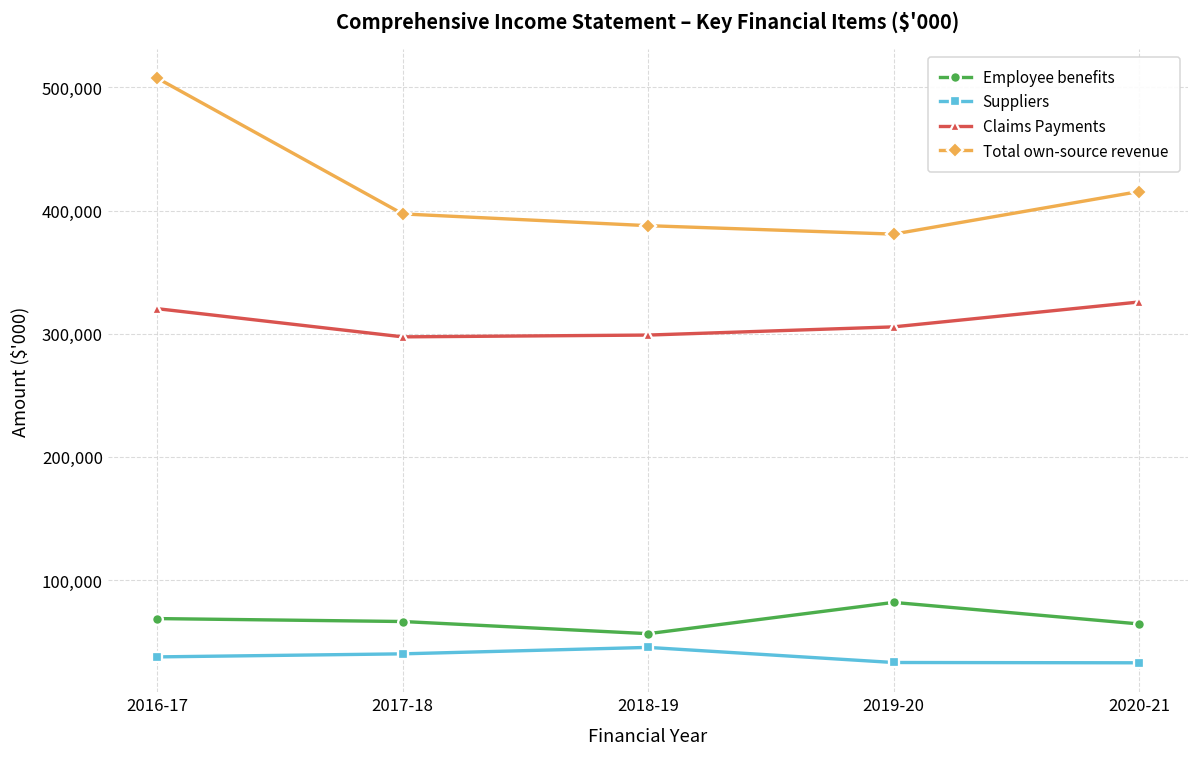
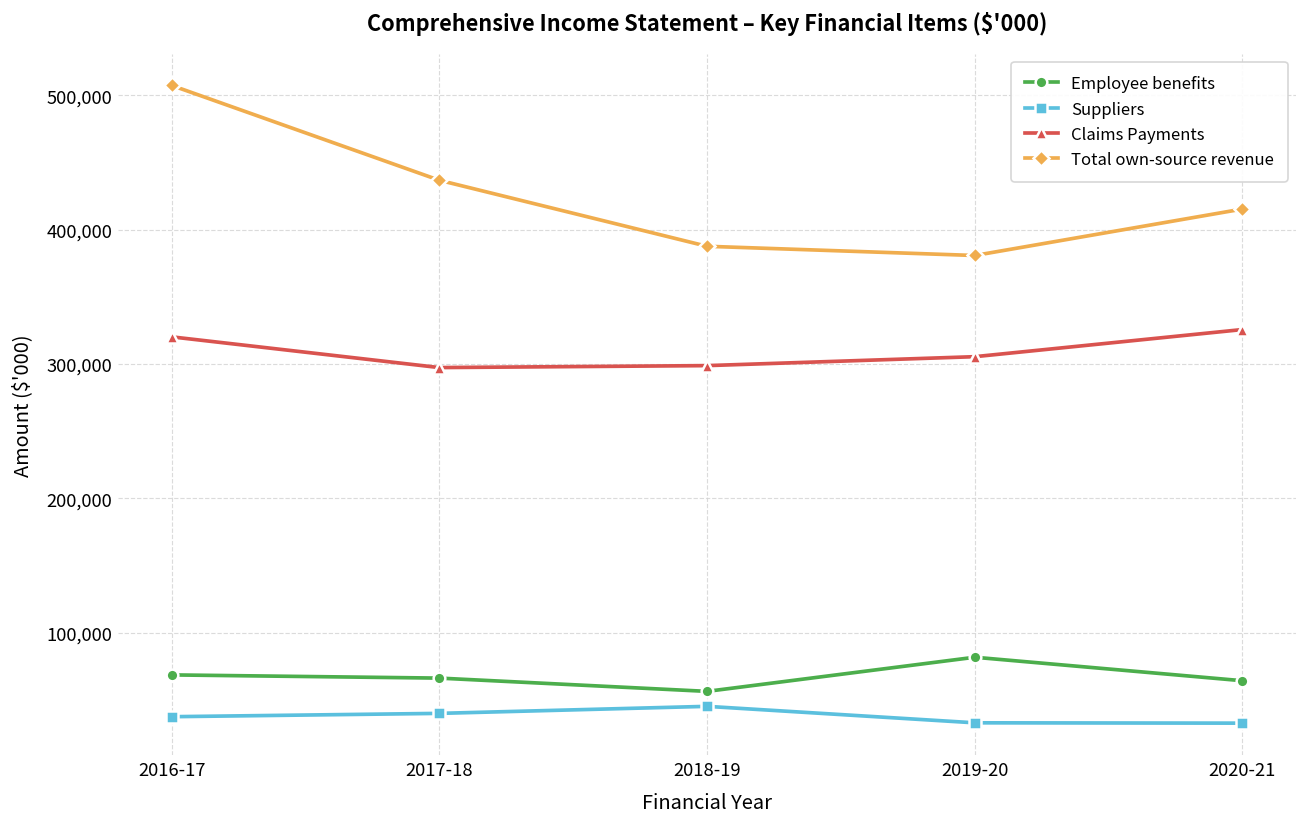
  {
    "Employee benefits": {
      "2016-17": "69,000",
      "2017-18": "66,000",
      "2018-19": "56,000",
      "2019-20": "82,000",
      "2020-21": "64,000"
    },
    "Suppliers": {
      "2016-17": "38,000",
      "2017-18": "40,000",
      "2018-19": "45,000",
      "2019-20": "33,000",
      "2020-21": "33,000"
    },
    "Claims Payments": {
      "2016-17": "320,000",
      "2017-18": "297,000",
      "2018-19": "299,000",
      "2019-20": "306,000",
      "2020-21": "326,000"
    },
    "Total own-source revenue": {
      "2016-17": "507,000",
-     "2017-18": "397,000",
+     "2017-18": "437,000",
      "2018-19": "388,000",
      "2019-20": "381,000",
      "2020-21": "415,000"
    }
  }
